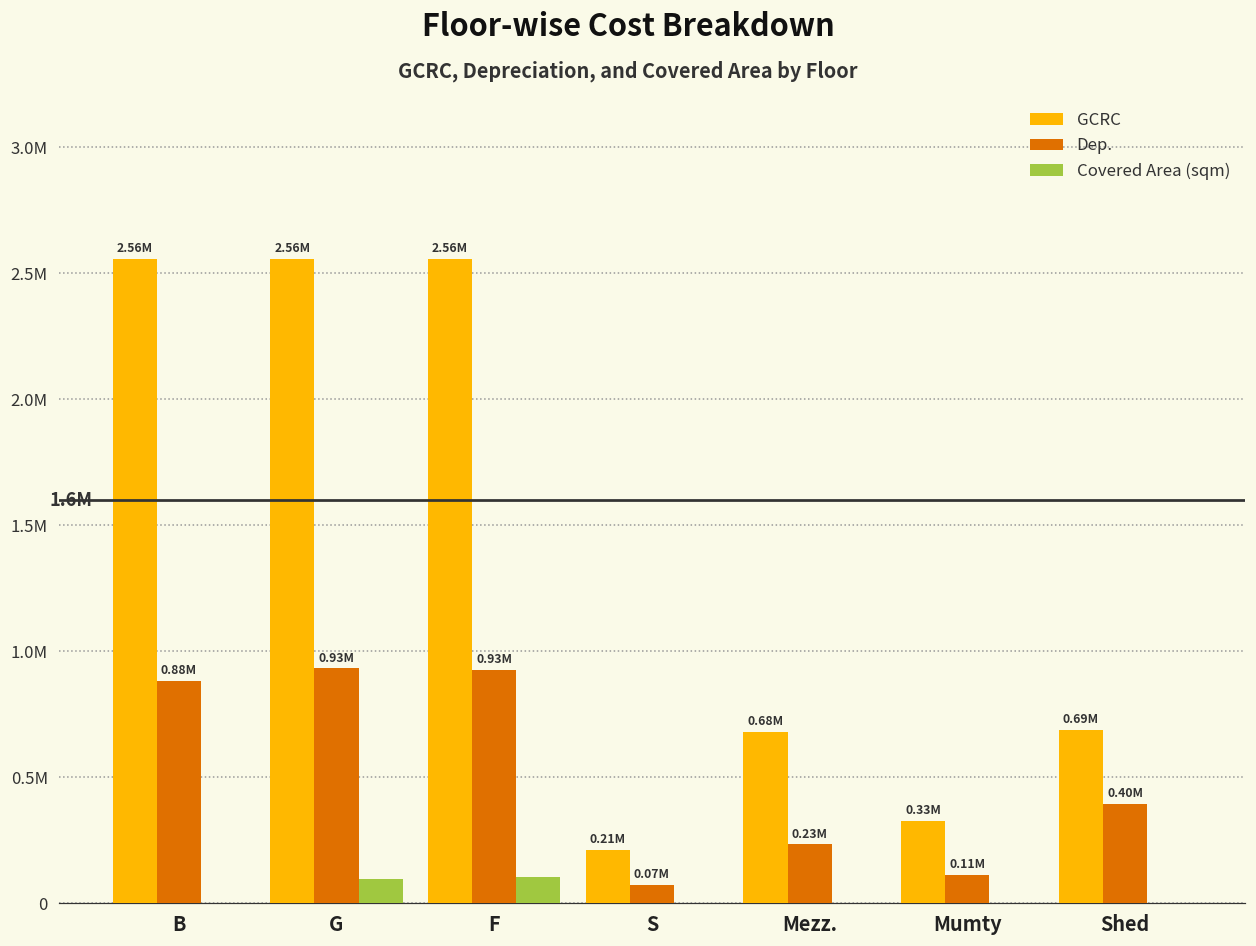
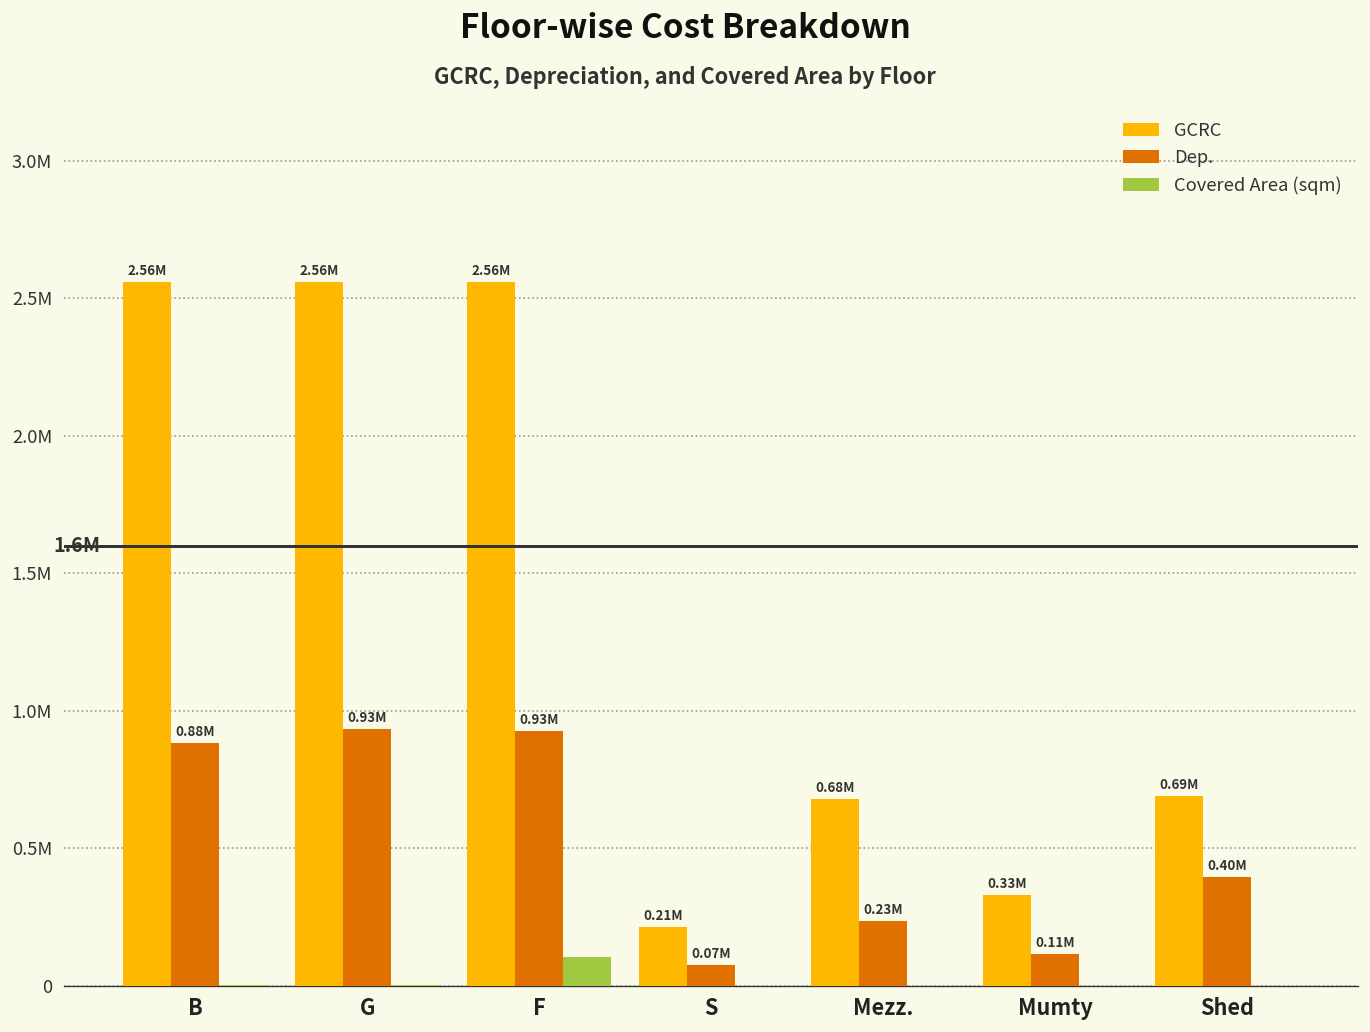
  {
    "GCRC": {
      "B": "2.56M",
      "G": "2.56M",
      "F": "2.56M",
      "S": "0.21M",
      "Mezz.": "0.68M",
      "Mumty": "0.33M",
      "Shed": "0.69M"
    },
    "Dep.": {
      "B": "0.88M",
      "G": "0.93M",
      "F": "0.93M",
      "S": "0.07M",
      "Mezz.": "0.23M",
      "Mumty": "0.11M",
      "Shed": "0.40M"
    },
    "Covered Area (sqm)": {
-     "G": "100000",
+     "G": "0",
      "F": "100000"
    }
  }
